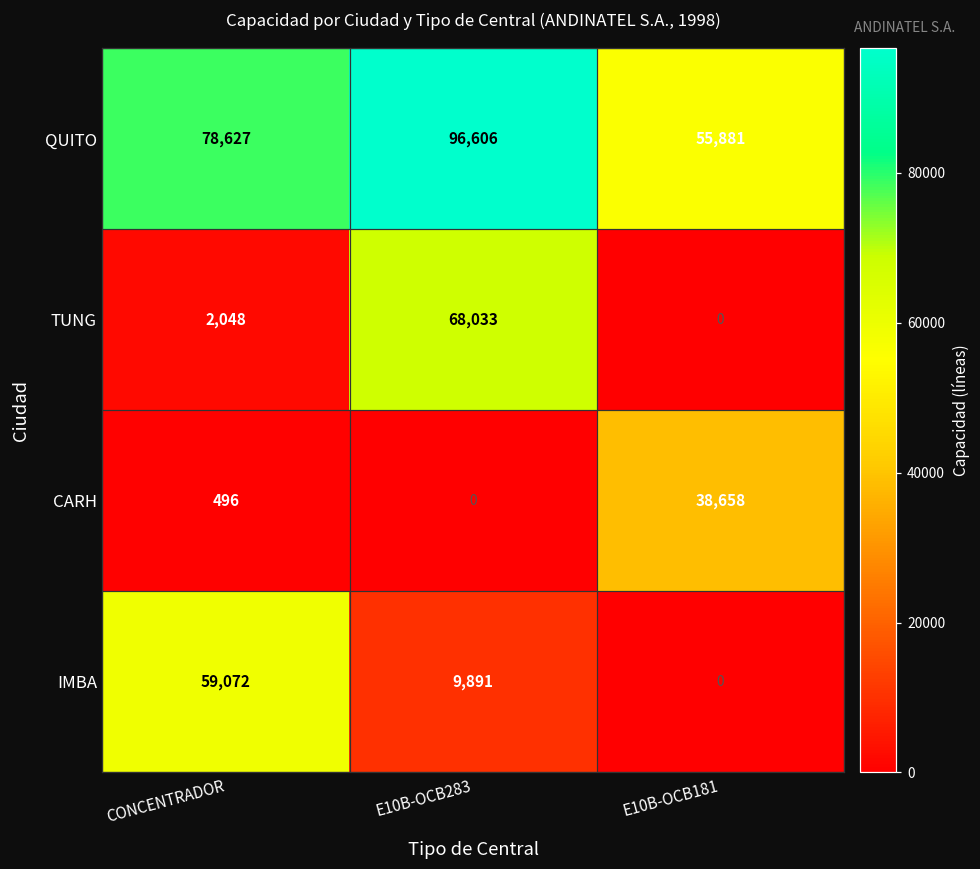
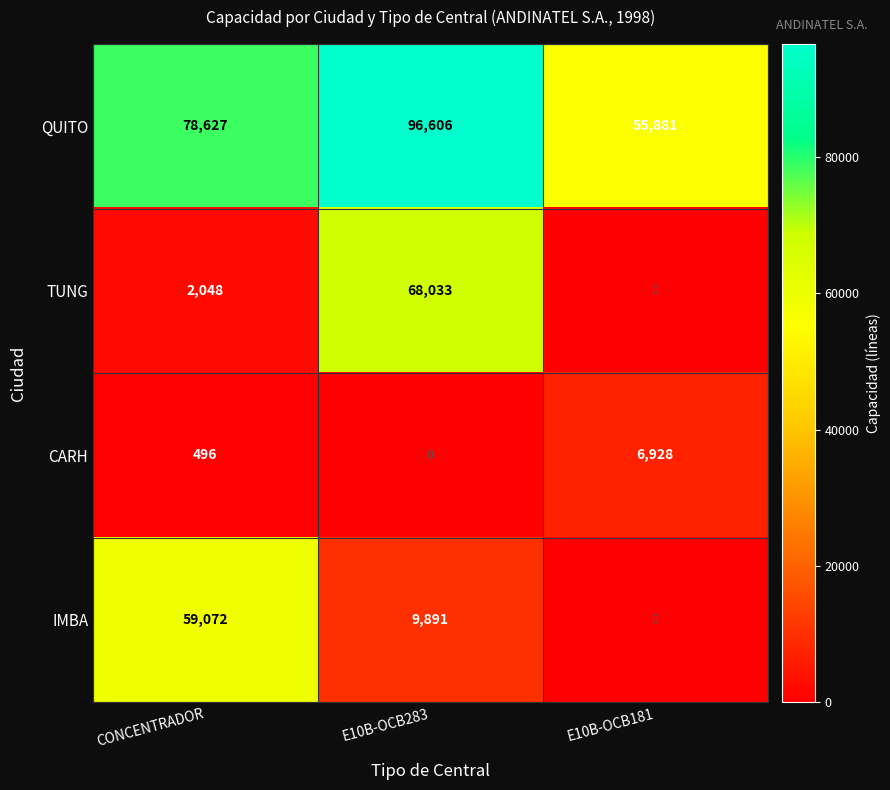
  {
    "QUITO": {
      "CONCENTRADOR": "78,627",
      "E10B-OCB283": "96,606",
      "E10B-OCB181": "55,881"
    },
    "TUNG": {
      "CONCENTRADOR": "2,048",
      "E10B-OCB283": "68,033",
      "E10B-OCB181": "0"
    },
    "CARH": {
      "CONCENTRADOR": "496",
      "E10B-OCB283": "0",
-     "E10B-OCB181": "38,658"
+     "E10B-OCB181": "6,928"
    },
    "IMBA": {
      "CONCENTRADOR": "59,072",
      "E10B-OCB283": "9,891",
      "E10B-OCB181": "0"
    }
  }
